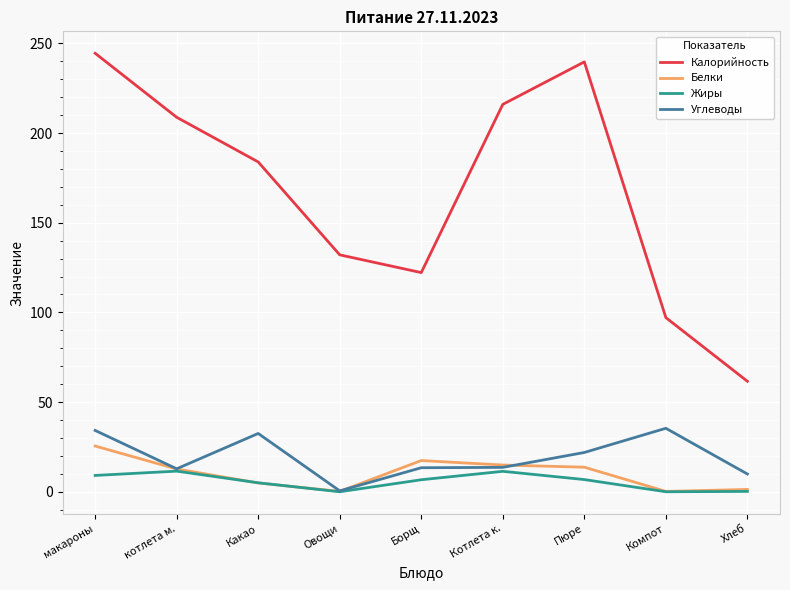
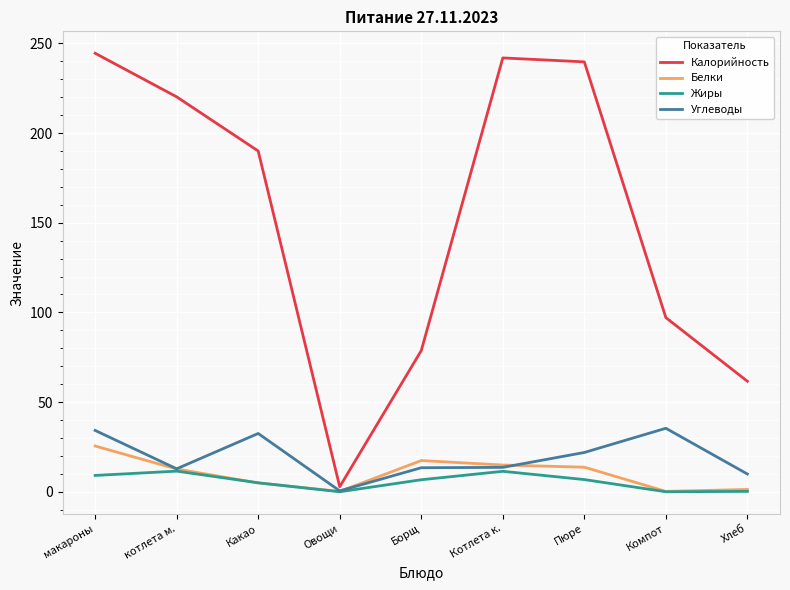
  {
    "Калорийность": {
      "макароны": 245,
-     "котлета м.": 209,
-     "Какао": 184,
-     "Овощи": 132,
-     "Борщ": 122,
-     "Котлета к.": 216,
+     "котлета м.": 220,
+     "Какао": 190,
+     "Овощи": 3,
+     "Борщ": 79,
+     "Котлета к.": 242,
      "Пюре": 240,
      "Компот": 97,
      "Хлеб": 62
    },
    "Белки": {
      "макароны": 26,
      "Борщ": 17,
      "Пюре": 14
    }
  }
